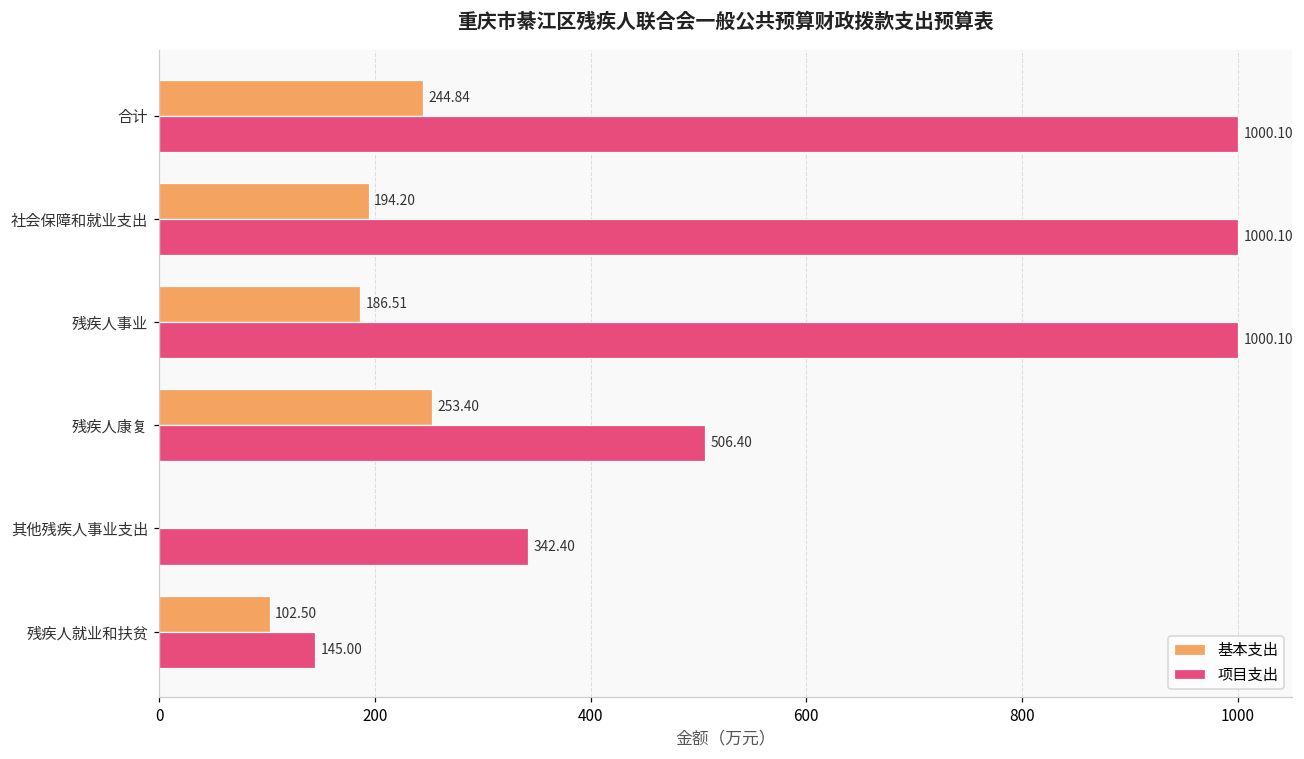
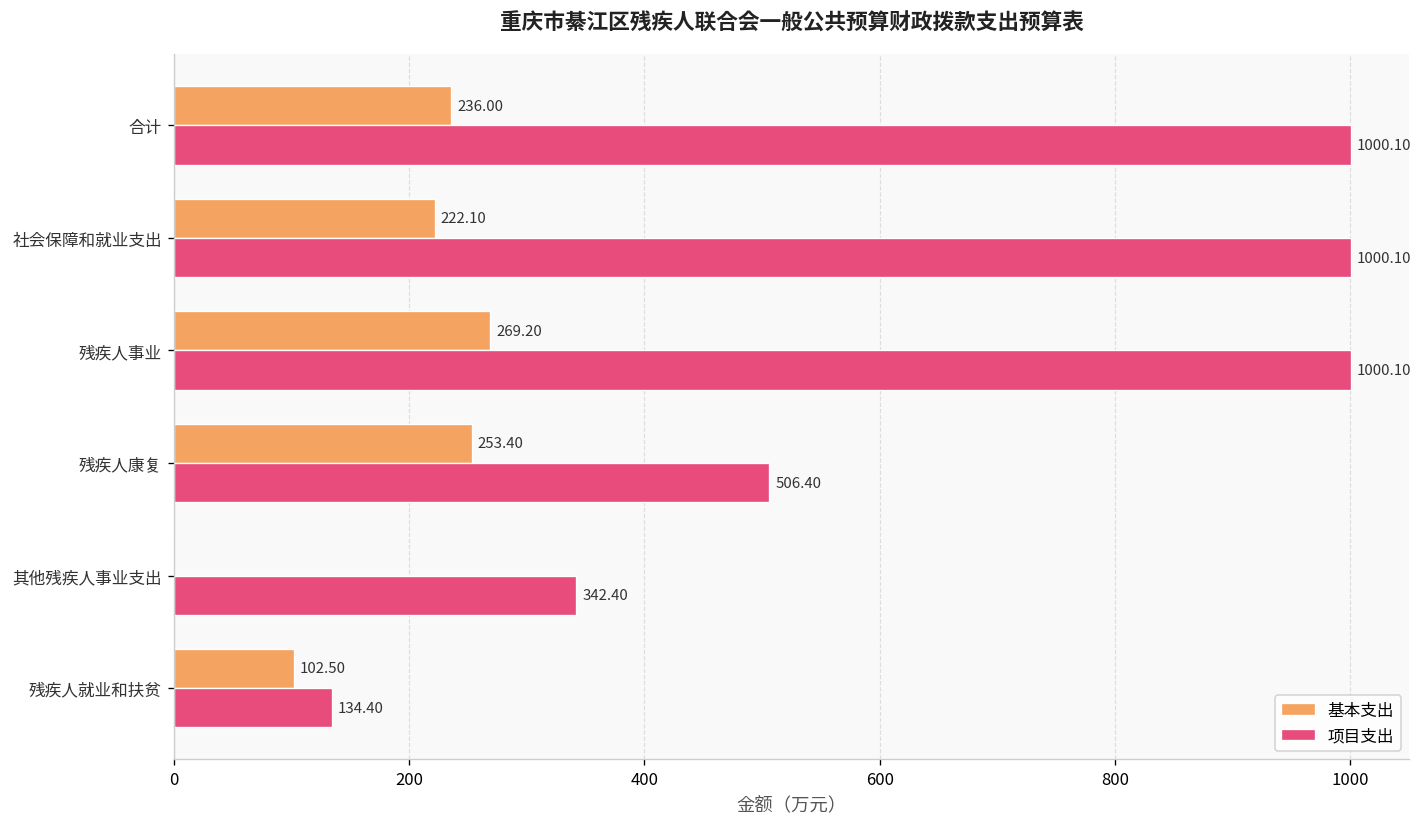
  {
    "基本支出": {
-     "合计": 244.84,
-     "社会保障和就业支出": 194.20,
-     "残疾人事业": 186.51,
+     "合计": 236.00,
+     "社会保障和就业支出": 222.10,
+     "残疾人事业": 269.20,
      "残疾人康复": 253.40,
      "残疾人就业和扶贫": 102.50
    },
    "项目支出": {
      "合计": 1000.10,
      "社会保障和就业支出": 1000.10,
      "残疾人事业": 1000.10,
      "残疾人康复": 506.40,
      "其他残疾人事业支出": 342.40,
-     "残疾人就业和扶贫": 145.00
+     "残疾人就业和扶贫": 134.40
    }
  }
